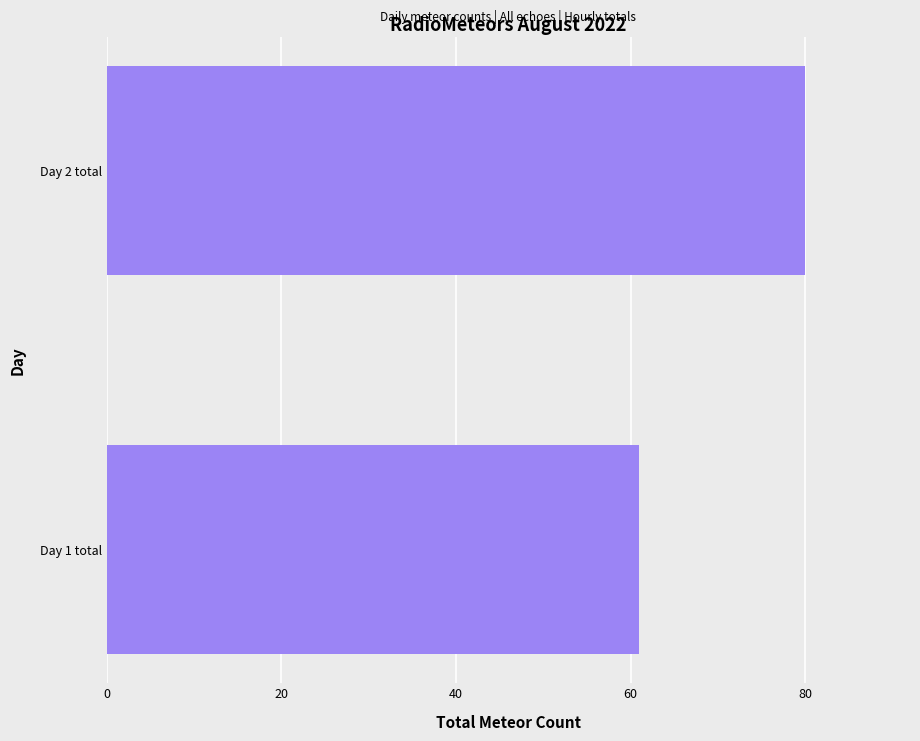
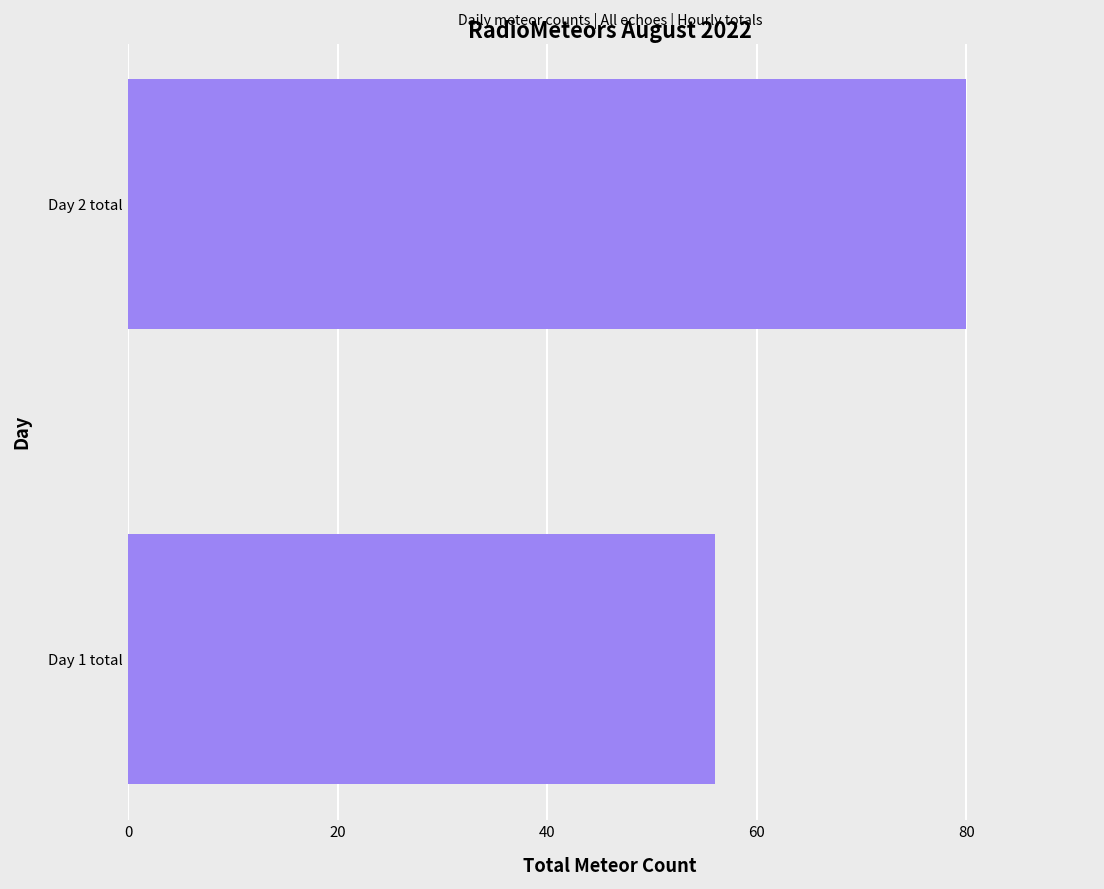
  {
    "Day 2 total": 80,
-   "Day 1 total": 61
+   "Day 1 total": 56
  }
